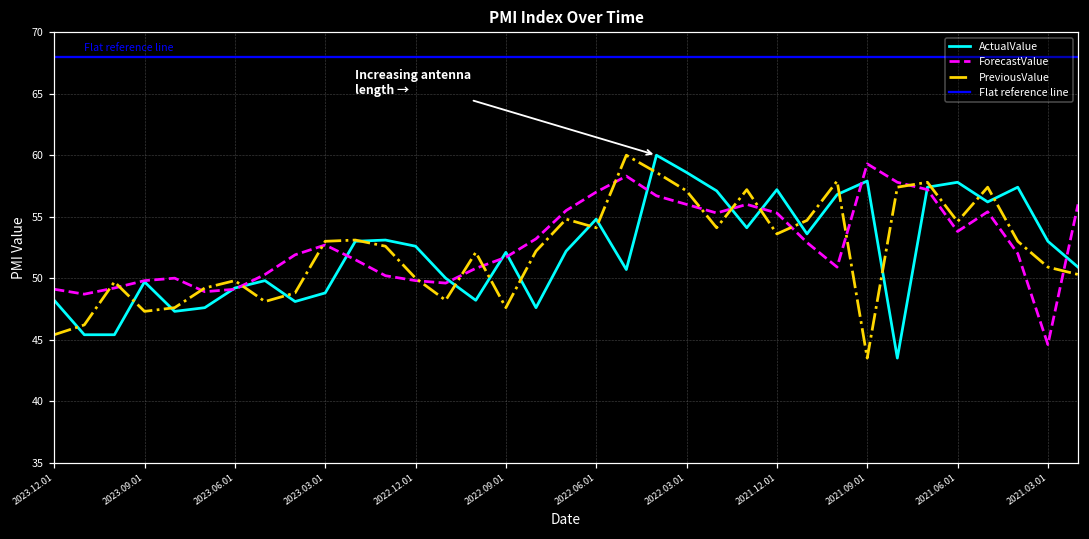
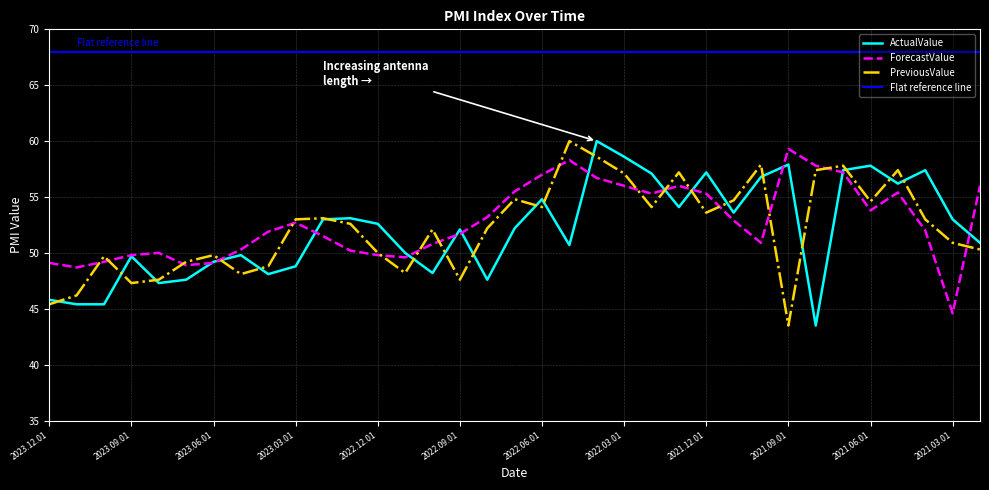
  {
    "ActualValue": {
-     "2023.12.01": 48.2,
+     "2023.12.01": 45.8,
      "2023.03.01": 48.8,
      "2022.12.01": 52.6,
      "2022.09.01": 52.1,
      "2022.06.01": 54.8,
      "2022.03.01": 58.6,
      "2021.12.01": 57.2,
      "2021.09.01": 57.9,
      "2021.06.01": 57.8,
      "2021.03.01": 53.0
    },
    "ForecastValue": {
      "2023.12.01": 49.1,
      "2023.03.01": 52.7,
      "2022.09.01": 51.7,
      "2022.06.01": 57.0,
      "2022.03.01": 56.0,
      "2021.12.01": 55.3,
      "2021.09.01": 59.3,
      "2021.06.01": 53.8,
      "2021.03.01": 44.6
    },
    "PreviousValue": {
      "2023.12.01": 45.4,
      "2023.09.01": 47.3,
      "2023.06.01": 49.8,
      "2023.03.01": 53.0,
      "2022.09.01": 47.6,
      "2022.06.01": 54.1,
      "2022.03.01": 57.1,
      "2021.12.01": 53.6,
      "2021.09.01": 43.5,
      "2021.06.01": 54.6,
      "2021.03.01": 50.9
    }
  }
